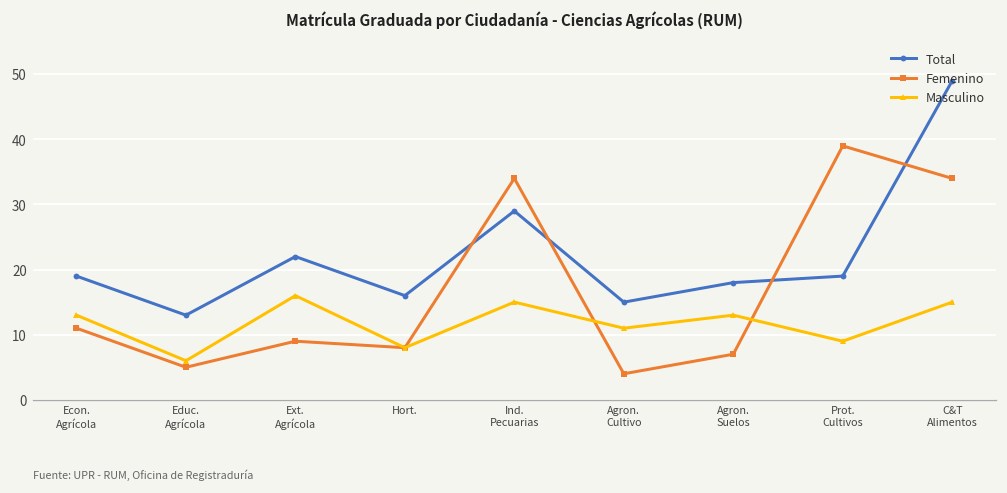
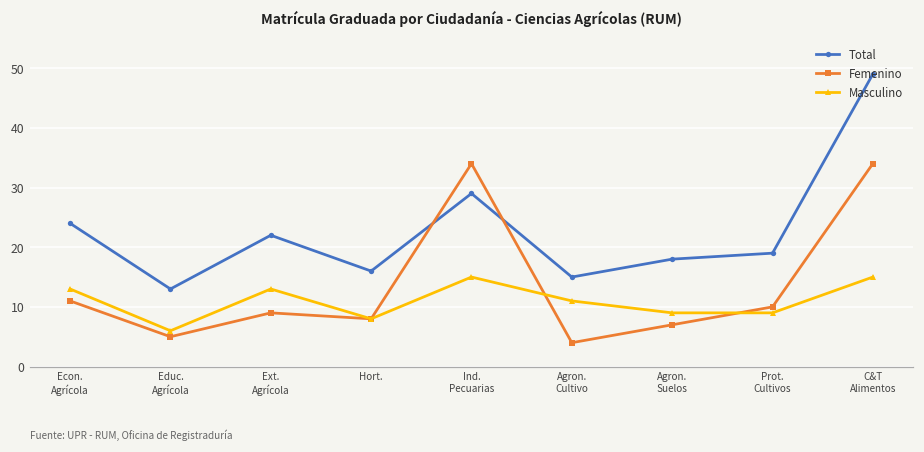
  {
    "Total": {
-     "Econ. Agrícola": 19,
+     "Econ. Agrícola": 24,
      "Educ. Agrícola": 13,
      "Ext. Agrícola": 22,
      "Hort.": 16,
      "Ind. Pecuarias": 29,
      "Agron. Cultivo": 15,
      "Agron. Suelos": 18,
      "Prot. Cultivos": 19,
      "C&T Alimentos": 49
    },
    "Femenino": {
      "Econ. Agrícola": 11,
      "Educ. Agrícola": 5,
      "Ext. Agrícola": 9,
      "Ind. Pecuarias": 34,
      "Agron. Cultivo": 4,
      "Agron. Suelos": 7,
-     "Prot. Cultivos": 39,
+     "Prot. Cultivos": 10,
      "C&T Alimentos": 34
    },
    "Masculino": {
      "Econ. Agrícola": 13,
      "Educ. Agrícola": 6,
-     "Ext. Agrícola": 16,
+     "Ext. Agrícola": 13,
      "Ind. Pecuarias": 15,
      "Agron. Cultivo": 11,
-     "Agron. Suelos": 13,
+     "Agron. Suelos": 9,
      "Prot. Cultivos": 9,
      "C&T Alimentos": 15
    }
  }
